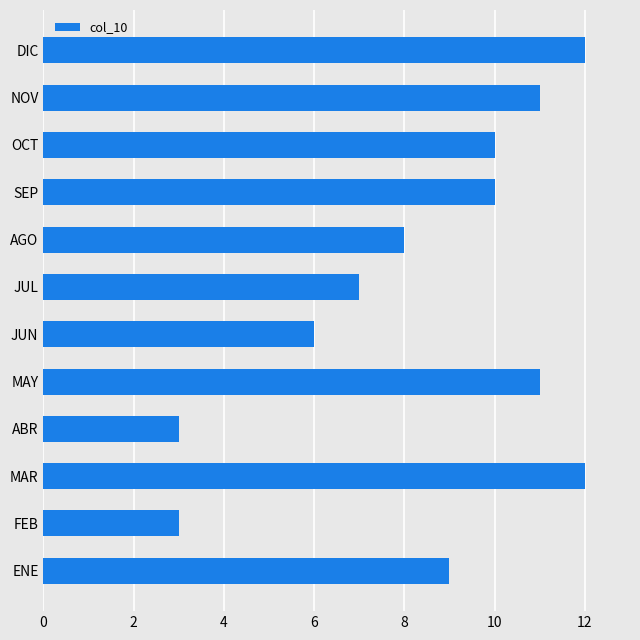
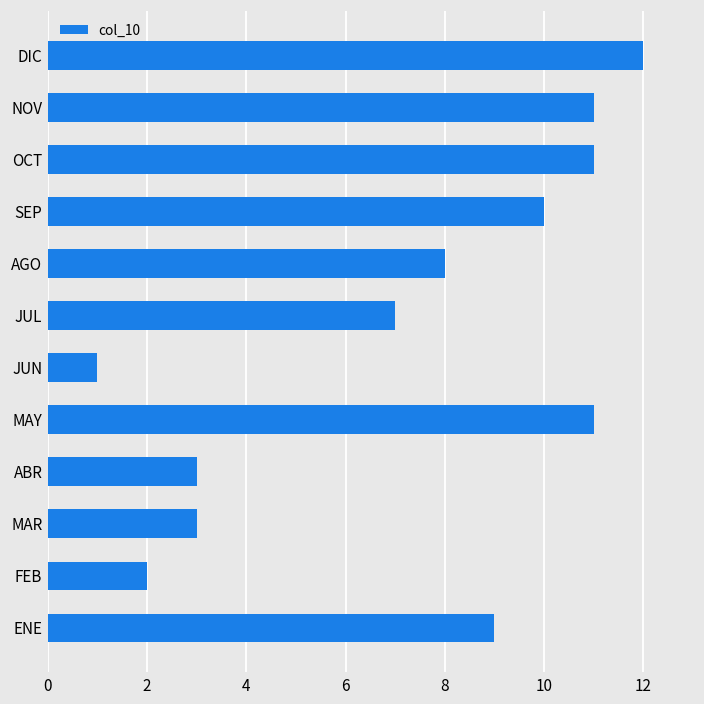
  {
    "DIC": 12,
    "NOV": 11,
-   "OCT": 10,
+   "OCT": 11,
    "SEP": 10,
    "AGO": 8,
    "JUL": 7,
-   "JUN": 6,
+   "JUN": 1,
    "MAY": 11,
    "ABR": 3,
-   "MAR": 12,
-   "FEB": 3,
+   "MAR": 3,
+   "FEB": 2,
    "ENE": 9
  }
